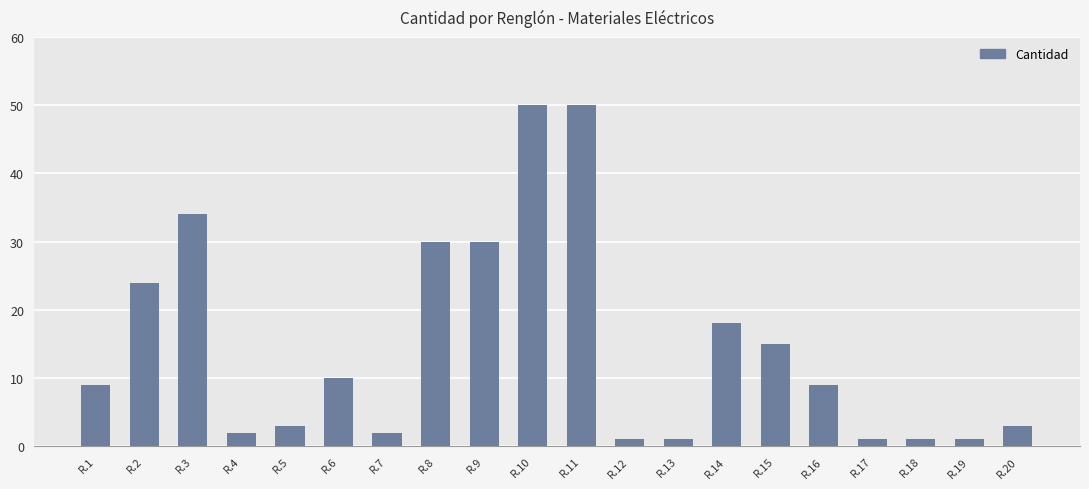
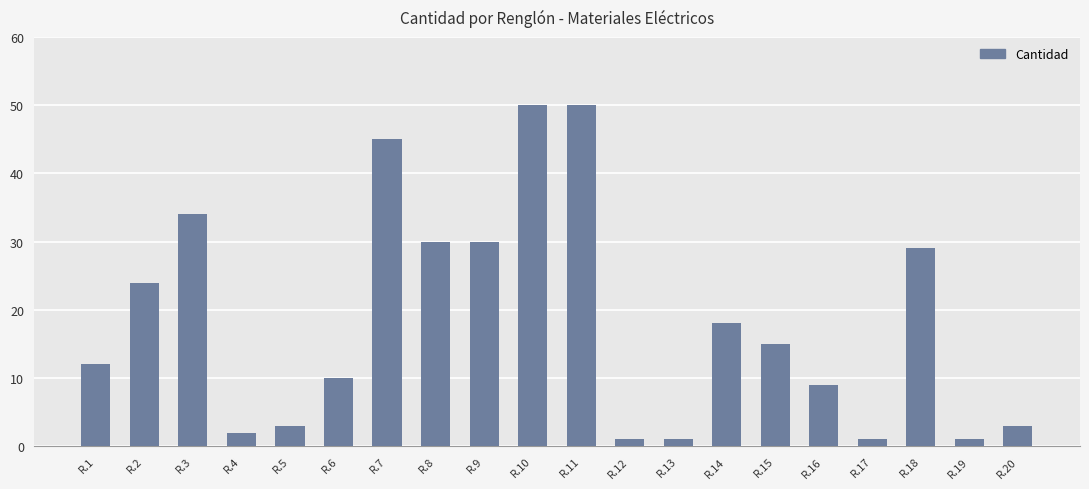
  {
-   "R.1": 9,
+   "R.1": 12,
    "R.2": 24,
    "R.3": 34,
    "R.4": 2,
    "R.5": 3,
    "R.6": 10,
-   "R.7": 2,
+   "R.7": 45,
    "R.8": 30,
    "R.9": 30,
    "R.10": 50,
    "R.11": 50,
    "R.12": 1,
    "R.13": 1,
    "R.14": 18,
    "R.15": 15,
    "R.16": 9,
    "R.17": 1,
-   "R.18": 1,
+   "R.18": 29,
    "R.19": 1,
    "R.20": 3
  }
